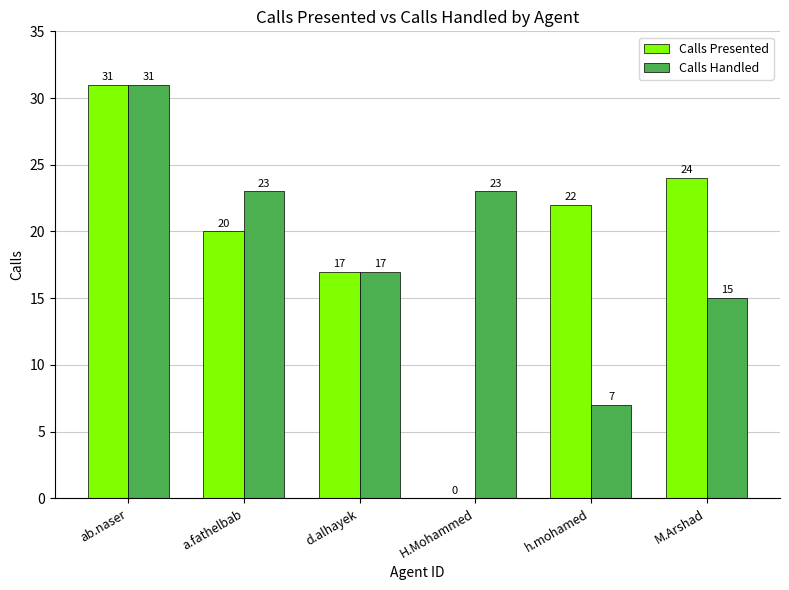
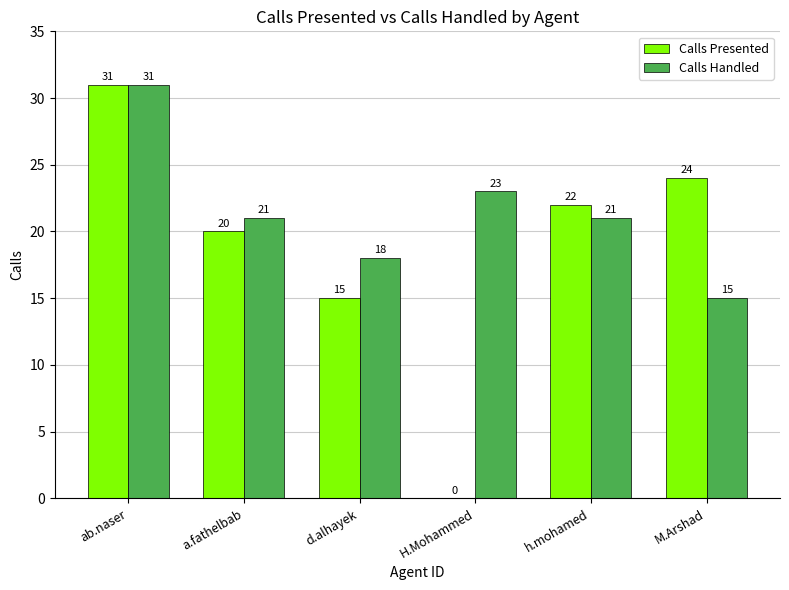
  {
    "Calls Presented": {
      "ab.naser": 31,
      "a.fathelbab": 20,
-     "d.alhayek": 17,
+     "d.alhayek": 15,
      "H.Mohammed": 0,
      "h.mohamed": 22,
      "M.Arshad": 24
    },
    "Calls Handled": {
      "ab.naser": 31,
-     "a.fathelbab": 23,
-     "d.alhayek": 17,
+     "a.fathelbab": 21,
+     "d.alhayek": 18,
      "H.Mohammed": 23,
-     "h.mohamed": 7,
+     "h.mohamed": 21,
      "M.Arshad": 15
    }
  }
